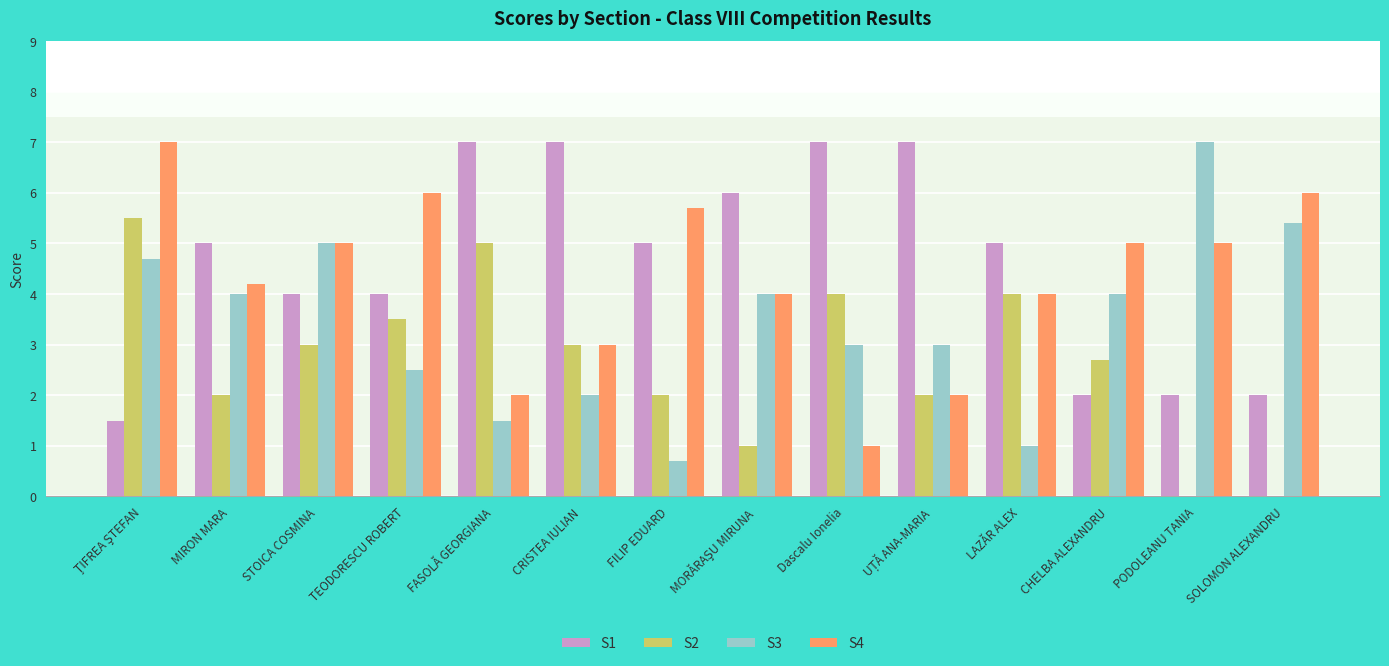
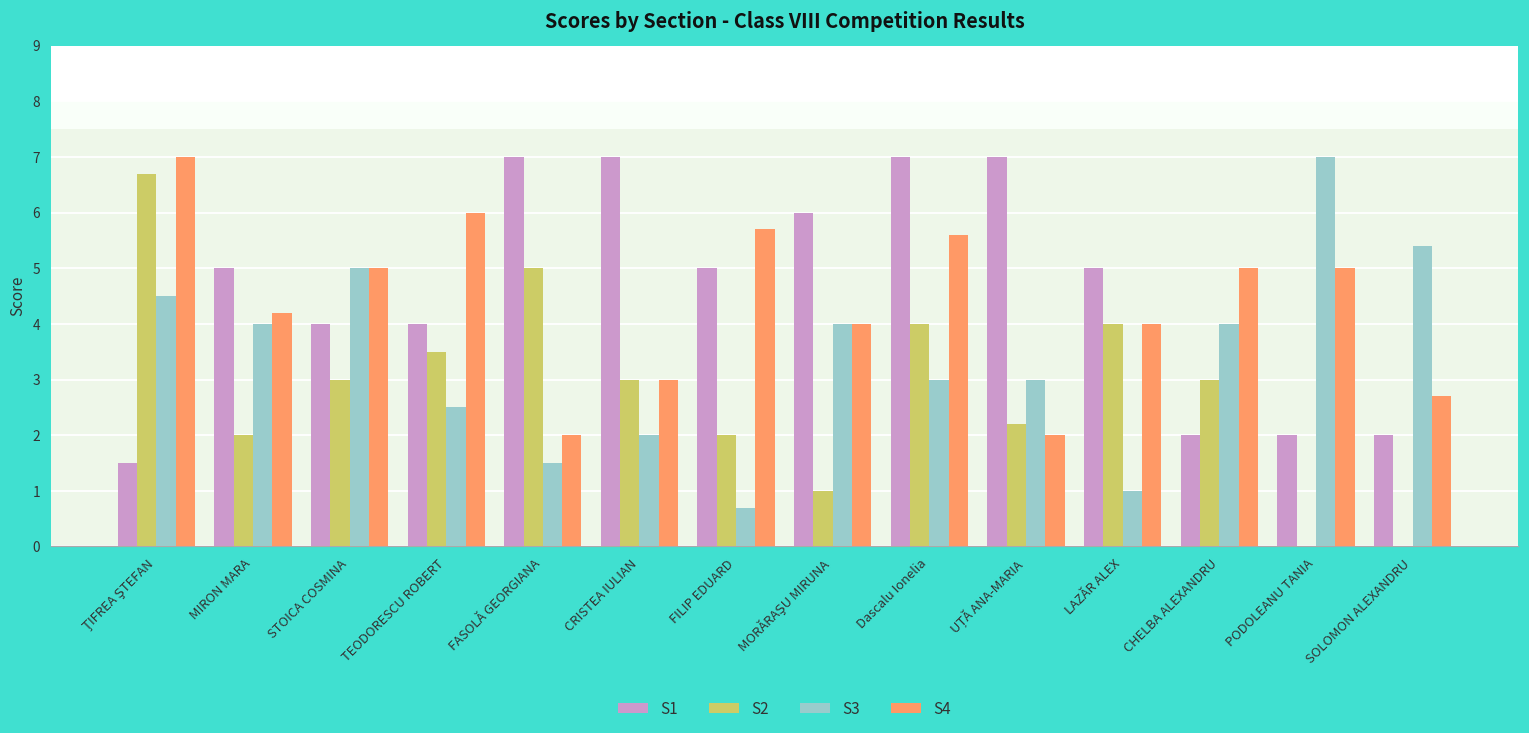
  {
    "S1": {
      "ŢIFREA ŞTEFAN": 1.5,
      "MIRON MARA": 5.0,
      "STOICA COSMINA": 4.0,
      "TEODORESCU ROBERT": 4.0,
      "FASOLĂ GEORGIANA": 7.0,
      "CRISTEA IULIAN": 7.0,
      "FILIP EDUARD": 5.0,
      "MORĂRAŞU MIRUNA": 6.0,
      "Dascalu Ionelia": 7.0,
      "UȚĂ ANA-MARIA": 7.0,
      "LAZĂR ALEX": 5.0,
      "CHELBA ALEXANDRU": 2.0,
      "PODOLEANU TANIA": 2.0,
      "SOLOMON ALEXANDRU": 2.0
    },
    "S2": {
-     "ŢIFREA ŞTEFAN": 5.5,
+     "ŢIFREA ŞTEFAN": 6.7,
      "MIRON MARA": 2.0,
      "STOICA COSMINA": 3.0,
      "TEODORESCU ROBERT": 3.5,
      "FASOLĂ GEORGIANA": 5.0,
      "CRISTEA IULIAN": 3.0,
      "FILIP EDUARD": 2.0,
      "MORĂRAŞU MIRUNA": 1.0,
      "Dascalu Ionelia": 4.0,
-     "UȚĂ ANA-MARIA": 2.0,
+     "UȚĂ ANA-MARIA": 2.2,
      "LAZĂR ALEX": 4.0,
-     "CHELBA ALEXANDRU": 2.7,
+     "CHELBA ALEXANDRU": 3.0,
      "PODOLEANU TANIA": 0.0,
      "SOLOMON ALEXANDRU": 0.0
    },
    "S3": {
-     "ŢIFREA ŞTEFAN": 4.7,
+     "ŢIFREA ŞTEFAN": 4.5,
      "MIRON MARA": 4.0,
      "STOICA COSMINA": 5.0,
      "TEODORESCU ROBERT": 2.5,
      "FASOLĂ GEORGIANA": 1.5,
      "CRISTEA IULIAN": 2.0,
      "FILIP EDUARD": 0.7,
      "MORĂRAŞU MIRUNA": 4.0,
      "Dascalu Ionelia": 3.0,
      "UȚĂ ANA-MARIA": 3.0,
      "LAZĂR ALEX": 1.0,
      "CHELBA ALEXANDRU": 4.0,
      "PODOLEANU TANIA": 7.0,
      "SOLOMON ALEXANDRU": 5.4
    },
    "S4": {
      "ŢIFREA ŞTEFAN": 7.0,
      "MIRON MARA": 4.2,
      "STOICA COSMINA": 5.0,
      "TEODORESCU ROBERT": 6.0,
      "FASOLĂ GEORGIANA": 2.0,
      "CRISTEA IULIAN": 3.0,
      "FILIP EDUARD": 5.7,
      "MORĂRAŞU MIRUNA": 4.0,
-     "Dascalu Ionelia": 1.0,
+     "Dascalu Ionelia": 5.6,
      "UȚĂ ANA-MARIA": 2.0,
      "LAZĂR ALEX": 4.0,
      "CHELBA ALEXANDRU": 5.0,
      "PODOLEANU TANIA": 5.0,
-     "SOLOMON ALEXANDRU": 6.0
+     "SOLOMON ALEXANDRU": 2.7
    }
  }
